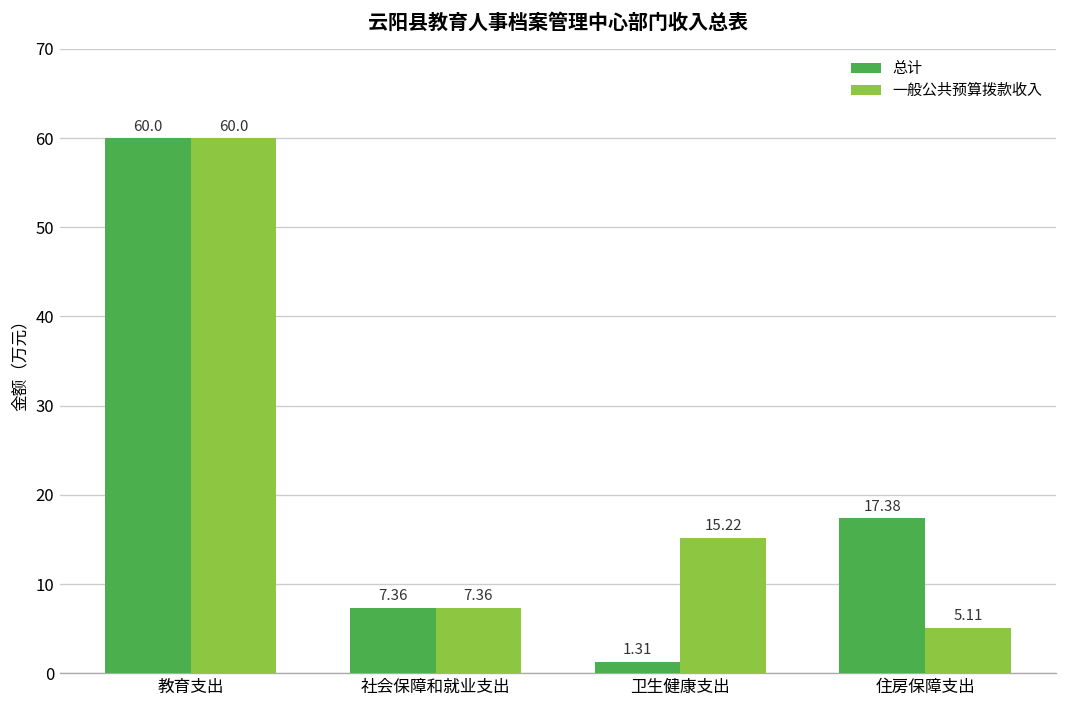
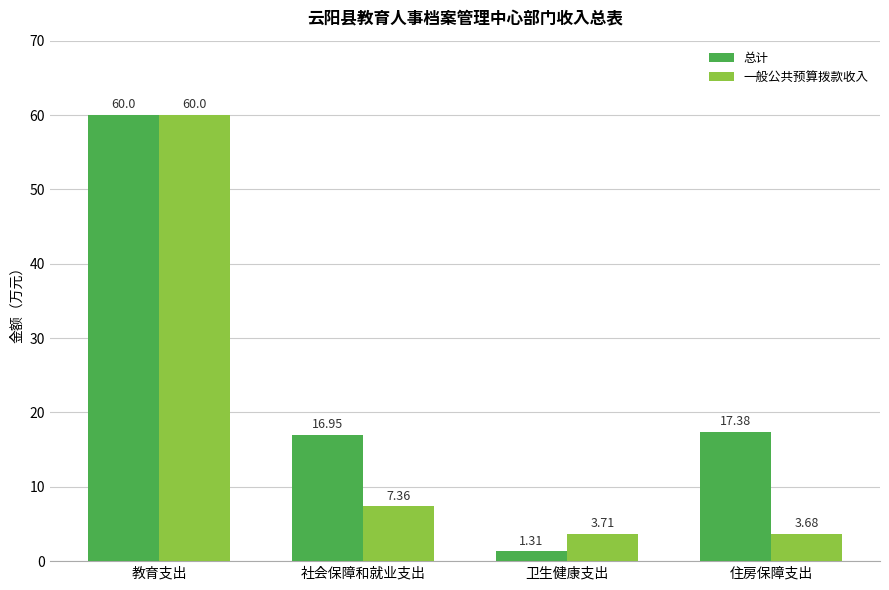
  {
    "总计": {
      "教育支出": 60.0,
-     "社会保障和就业支出": 7.36,
+     "社会保障和就业支出": 16.95,
      "卫生健康支出": 1.31,
      "住房保障支出": 17.38
    },
    "一般公共预算拨款收入": {
      "教育支出": 60.0,
      "社会保障和就业支出": 7.36,
-     "卫生健康支出": 15.22,
-     "住房保障支出": 5.11
+     "卫生健康支出": 3.71,
+     "住房保障支出": 3.68
    }
  }
